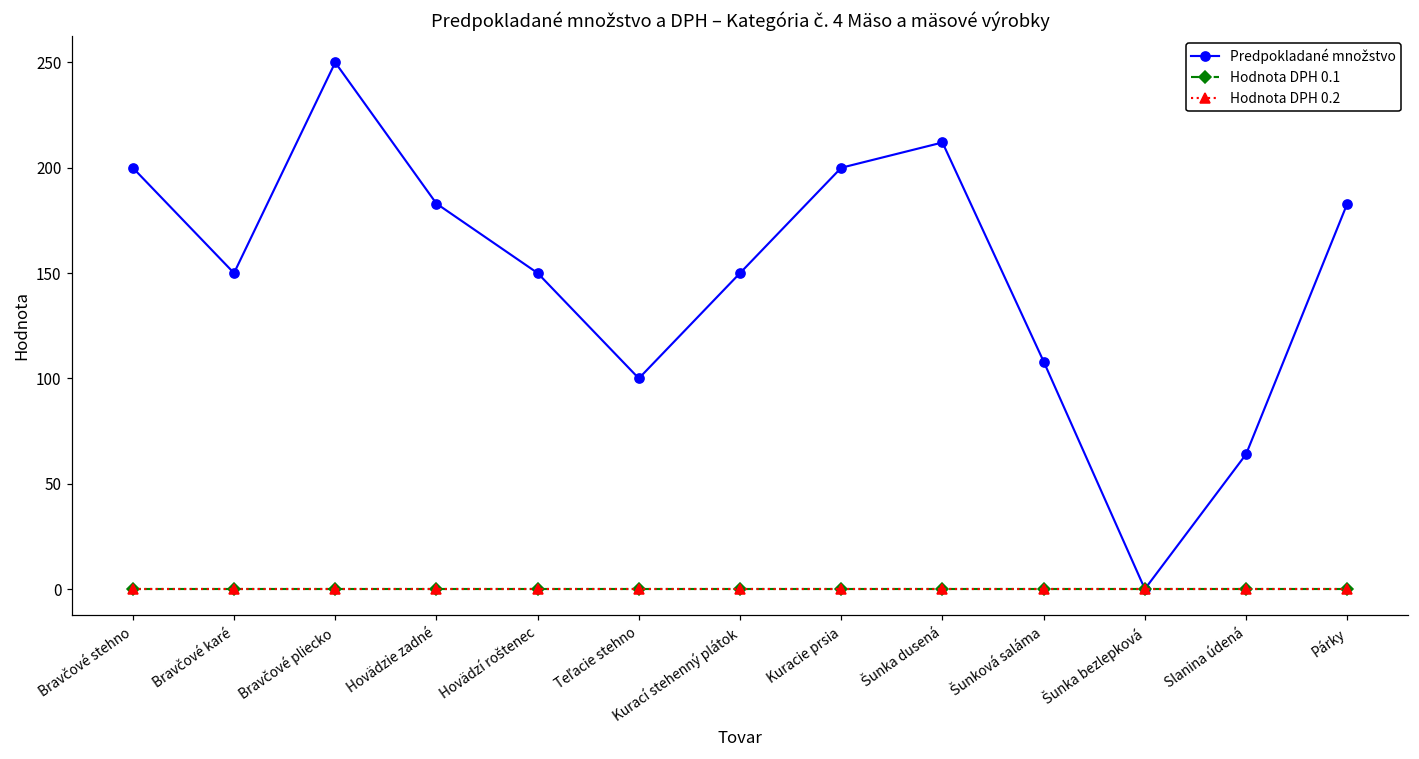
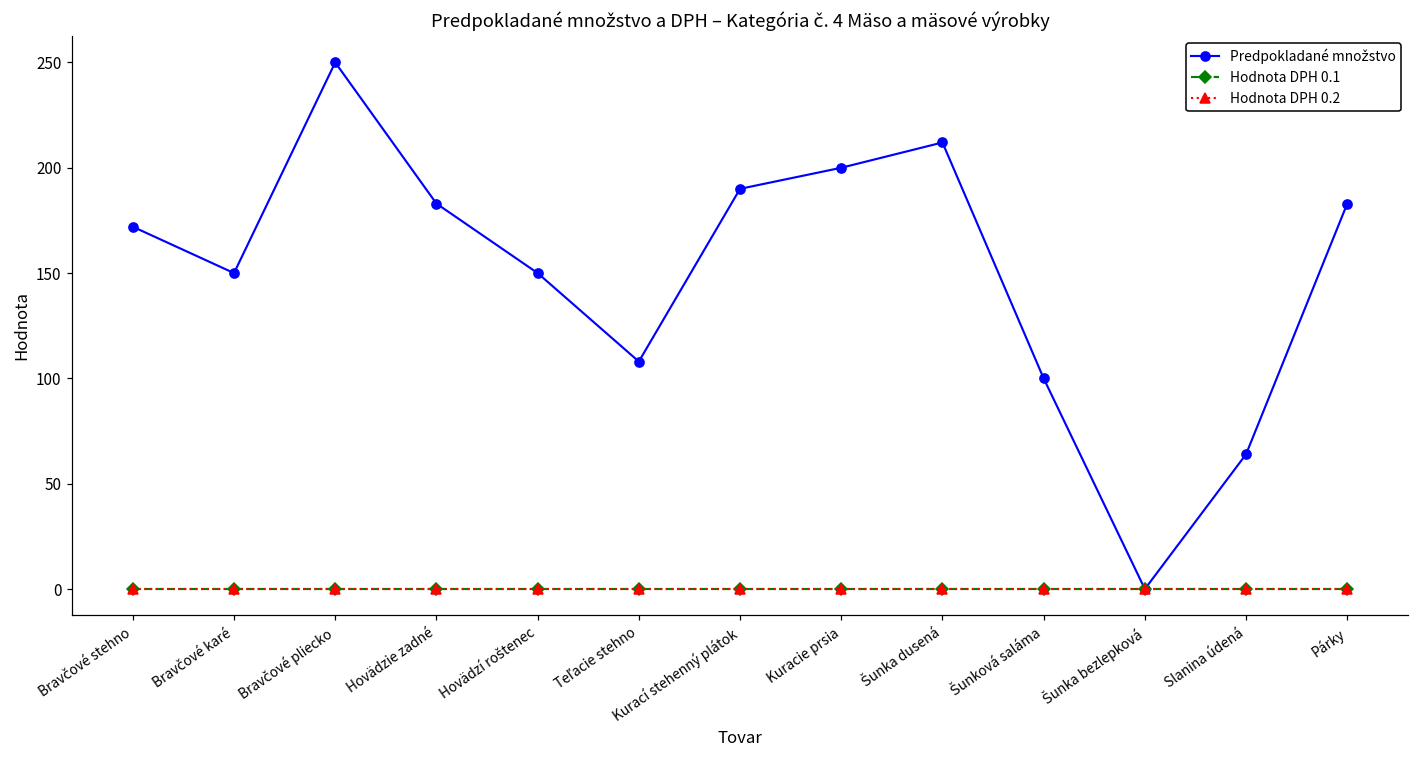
  {
    "Predpokladané množstvo": {
-     "Bravčové stehno": 200,
+     "Bravčové stehno": 172,
      "Bravčové karé": 150,
      "Bravčové pliecko": 250,
      "Hovädzie zadné": 183,
      "Hovädzí roštenec": 150,
-     "Teľacie stehno": 100,
-     "Kurací stehenný plátok": 150,
+     "Teľacie stehno": 108,
+     "Kurací stehenný plátok": 190,
      "Kuracie prsia": 200,
      "Šunka dusená": 212,
-     "Šunková saláma": 108,
+     "Šunková saláma": 100,
      "Slanina údená": 64,
      "Párky": 183
    },
    "Hodnota DPH 0.2": {
      "Bravčové stehno": 0,
      "Bravčové karé": 0,
      "Bravčové pliecko": 0,
      "Hovädzie zadné": 0,
      "Hovädzí roštenec": 0,
      "Teľacie stehno": 0,
      "Kurací stehenný plátok": 0,
      "Kuracie prsia": 0,
      "Šunka dusená": 0,
      "Šunková saláma": 0,
      "Slanina údená": 0,
      "Párky": 0
    }
  }
